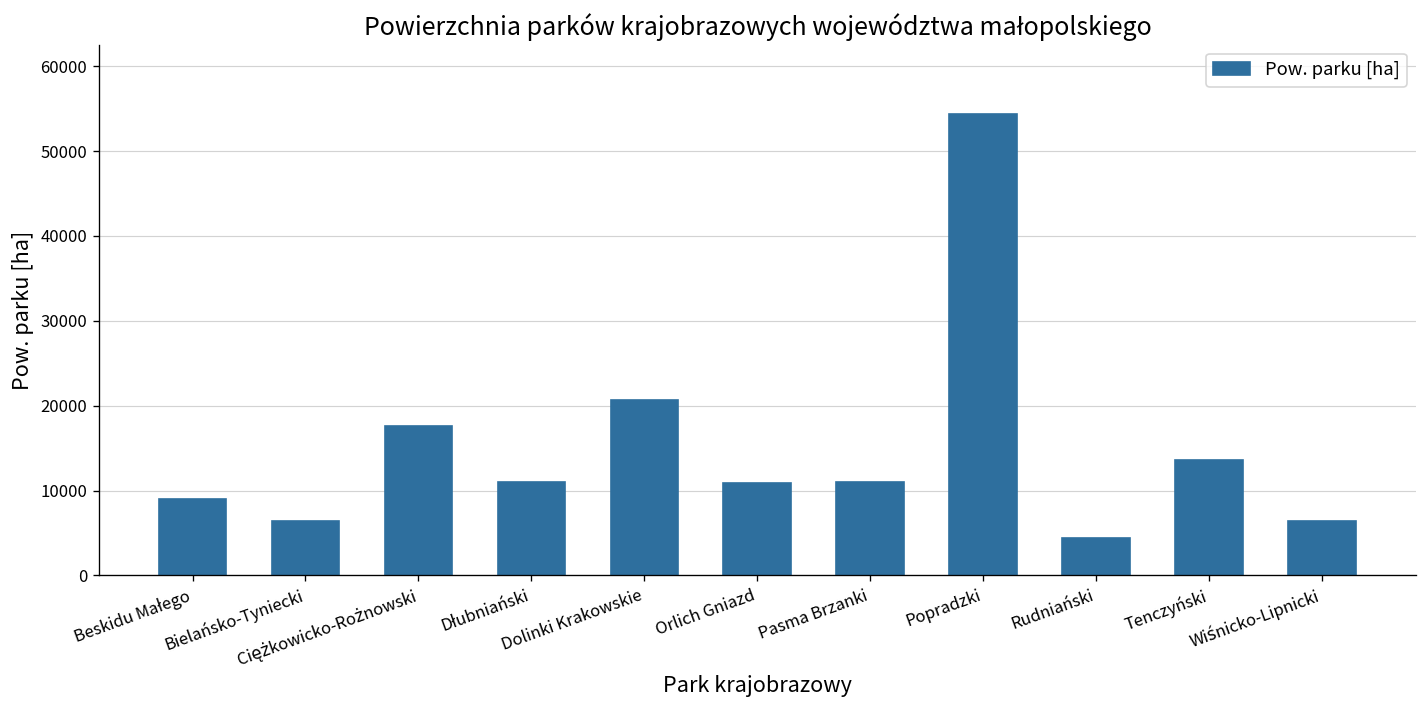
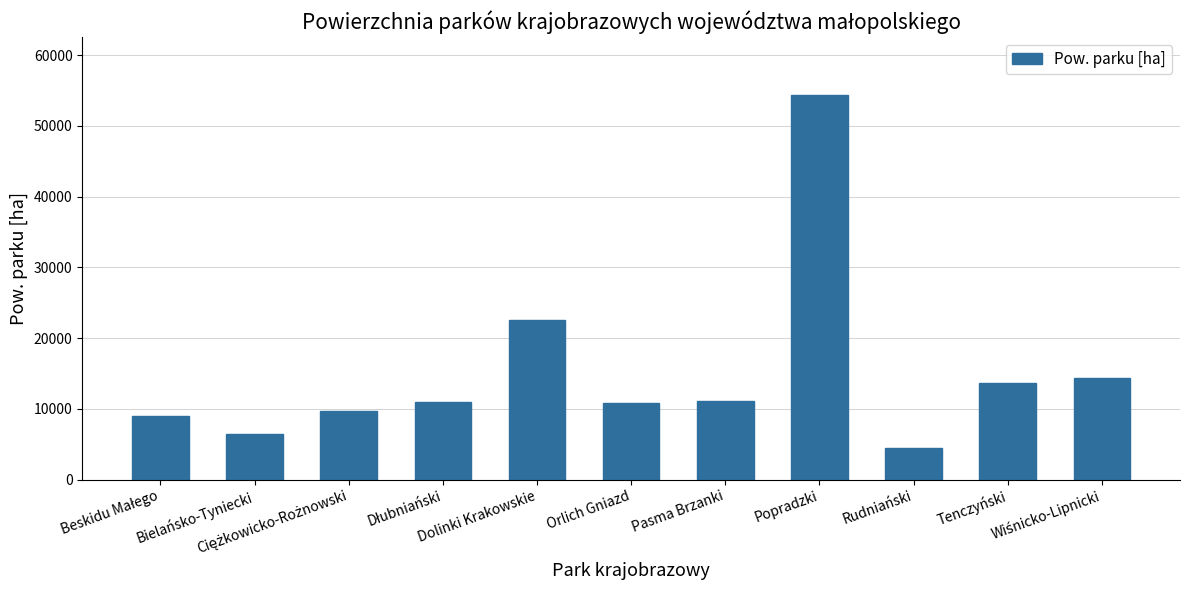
  {
    "Beskidu Małego": 9000,
    "Bielańsko-Tyniecki": 6000,
-   "Ciężkowicko-Rożnowski": 18000,
+   "Ciężkowicko-Rożnowski": 10000,
    "Dłubniański": 11000,
-   "Dolinki Krakowskie": 21000,
+   "Dolinki Krakowskie": 22000,
    "Orlich Gniazd": 11000,
    "Pasma Brzanki": 11000,
    "Popradzki": 54000,
    "Rudniański": 4000,
    "Tenczyński": 14000,
-   "Wiśnicko-Lipnicki": 6000
+   "Wiśnicko-Lipnicki": 14000
  }
